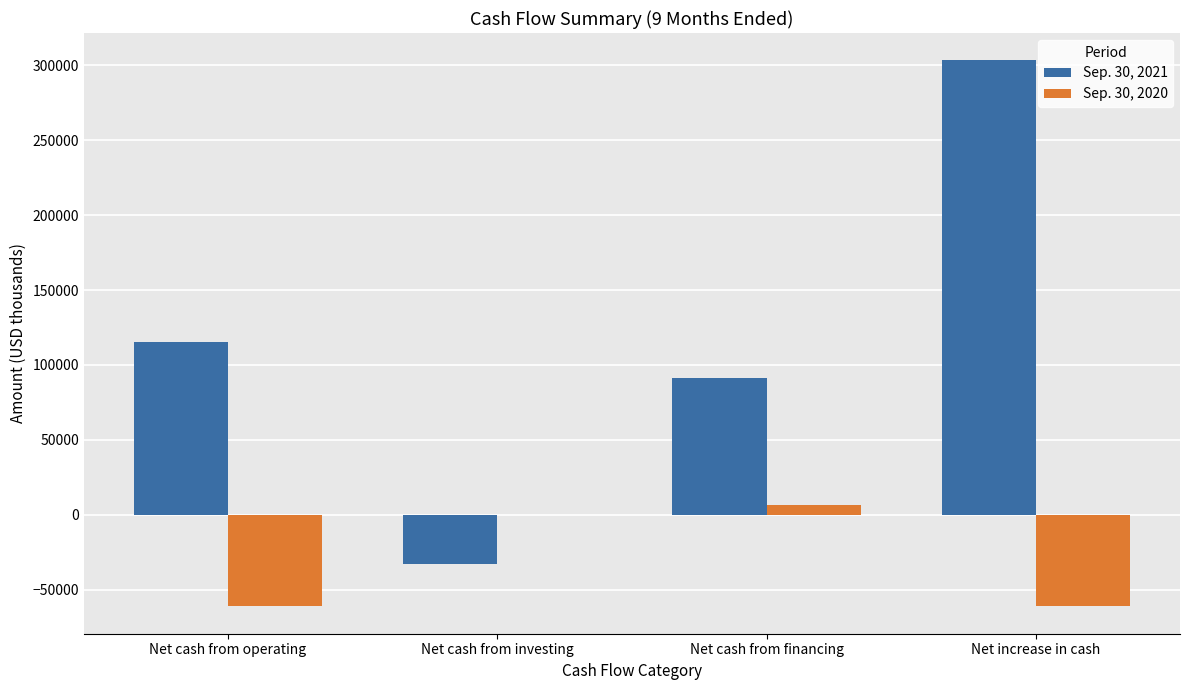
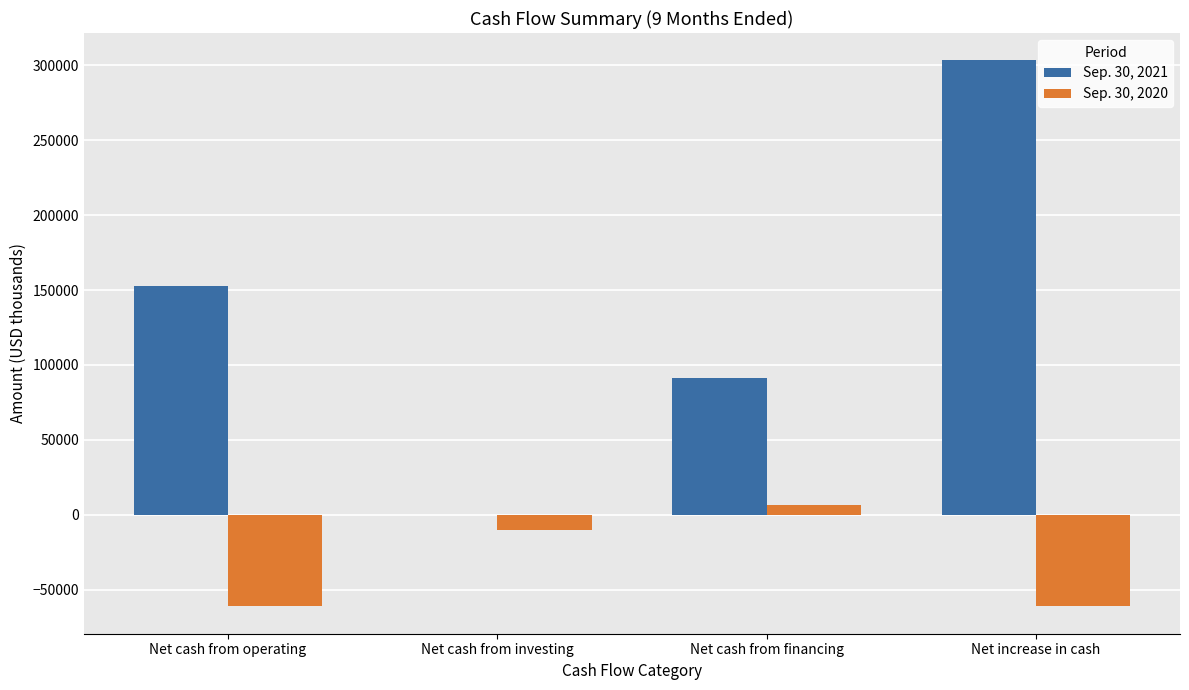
  {
    "Sep. 30, 2021": {
-     "Net cash from operating": 115000,
-     "Net cash from investing": -33000,
+     "Net cash from operating": 153000,
+     "Net cash from investing": 0,
      "Net cash from financing": 91000,
      "Net increase in cash": 303000
    },
    "Sep. 30, 2020": {
      "Net cash from operating": -61000,
-     "Net cash from investing": 0,
+     "Net cash from investing": -10000,
      "Net cash from financing": 6000,
      "Net increase in cash": -61000
    }
  }
